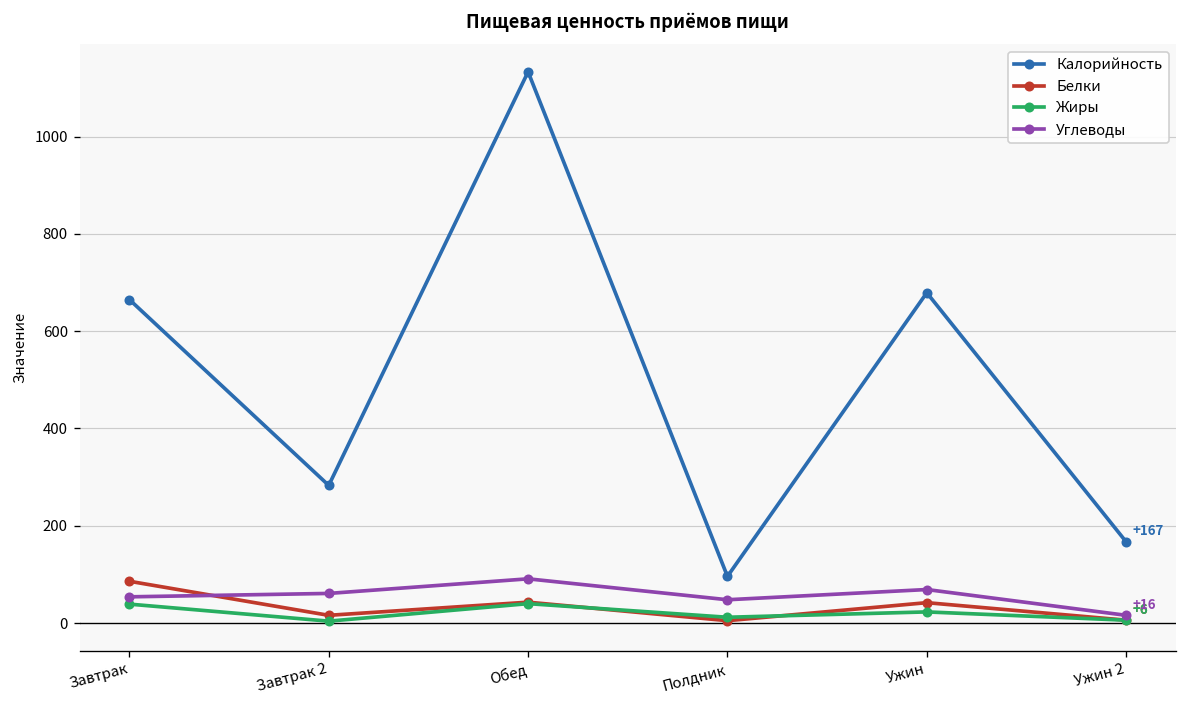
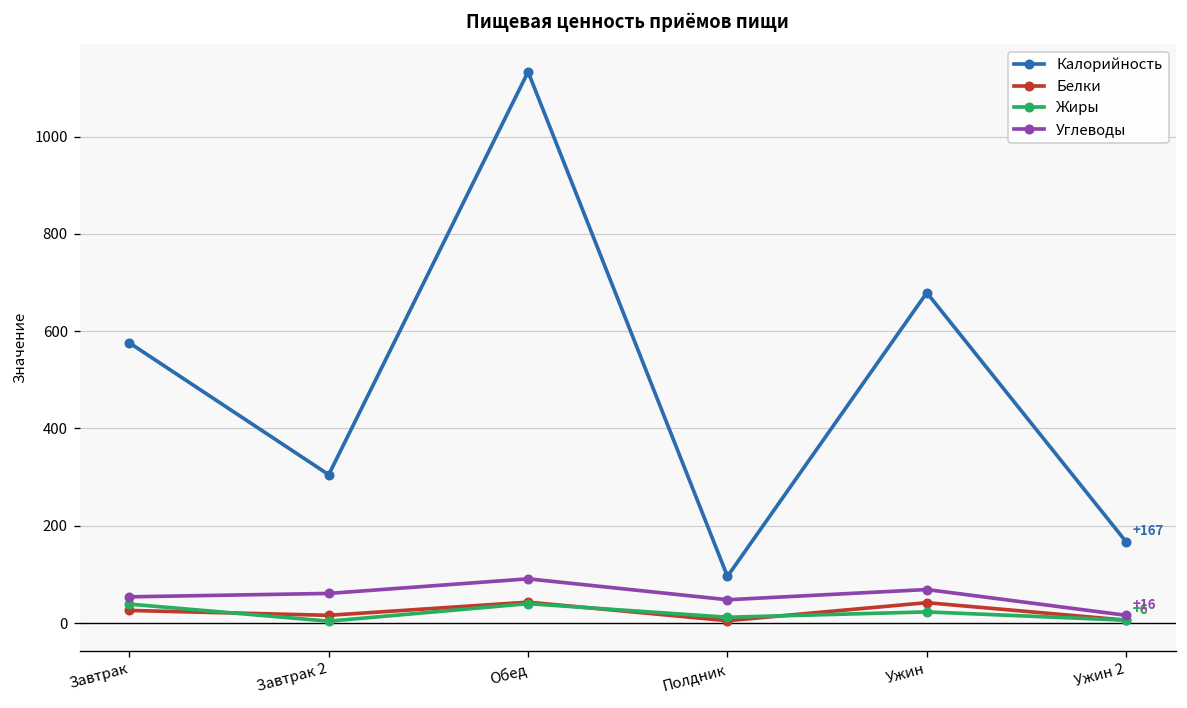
  {
    "Калорийность": {
-     "Завтрак": 670,
-     "Завтрак 2": 280,
+     "Завтрак": 580,
+     "Завтрак 2": 310,
      "Обед": 1130,
      "Полдник": 100,
      "Ужин": 680
    },
    "Белки": {
-     "Завтрак": 90,
+     "Завтрак": 30,
      "Завтрак 2": 20,
      "Полдник": 10,
      "Ужин": 40
    },
    "Жиры": {
      "Завтрак": 40,
      "Завтрак 2": 0,
      "Полдник": 10,
      "Ужин": 20
    },
    "Углеводы": {
      "Завтрак": 50,
      "Завтрак 2": 60,
      "Обед": 90,
      "Полдник": 50,
      "Ужин": 70
    }
  }
